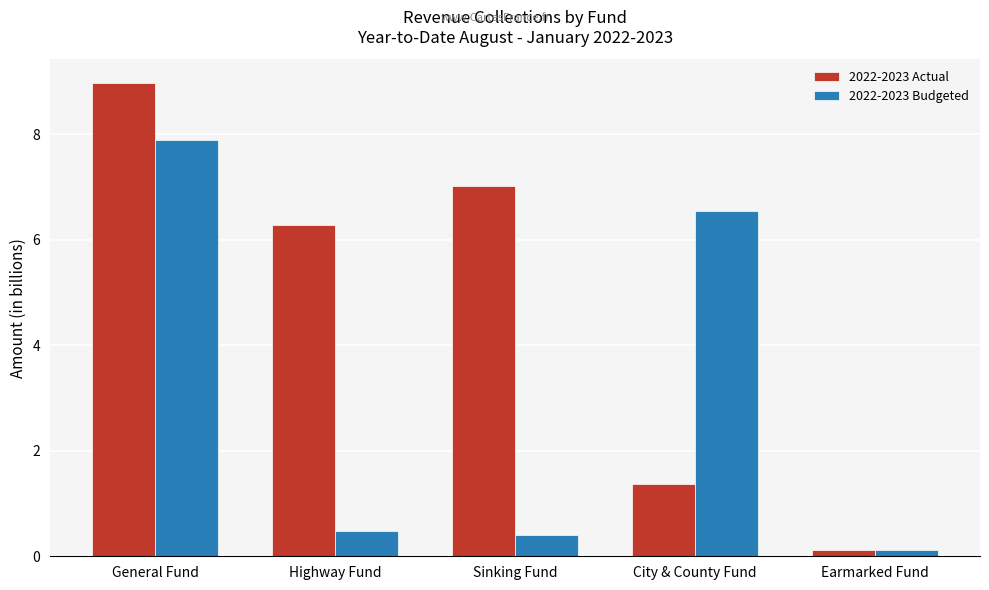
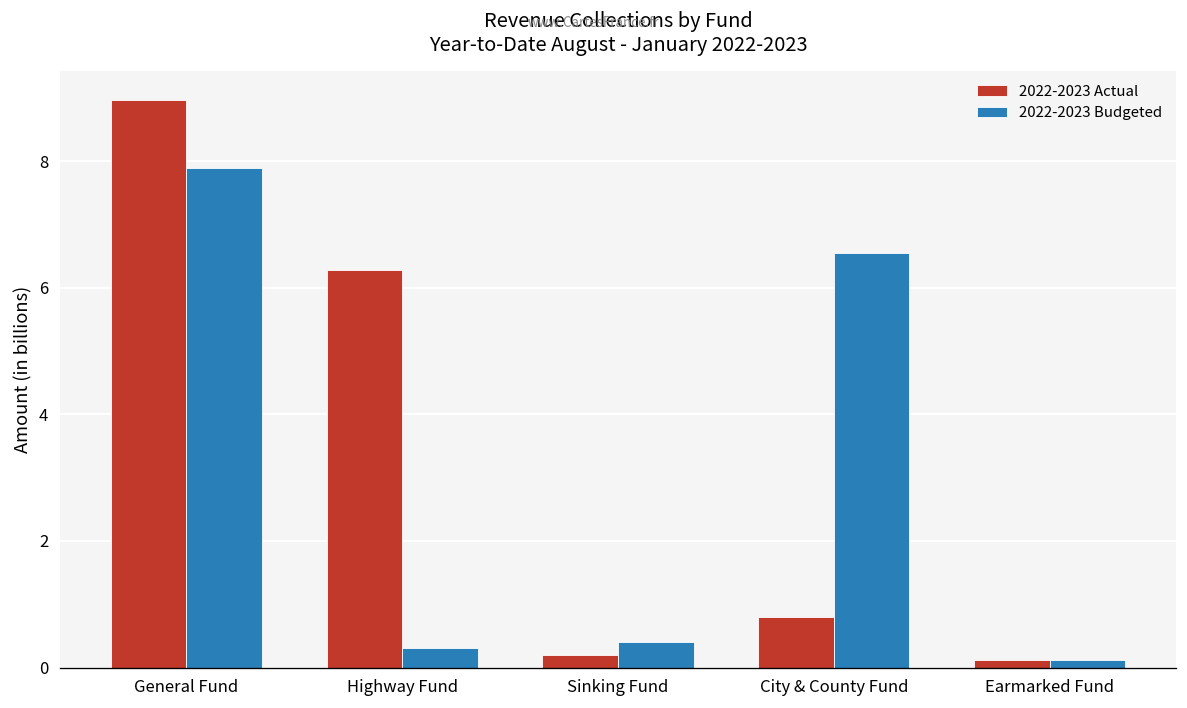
  {
    "2022-2023 Actual": {
      "General Fund": 9.0,
      "Highway Fund": 6.3,
-     "Sinking Fund": 7.0,
-     "City & County Fund": 1.4,
+     "Sinking Fund": 0.2,
+     "City & County Fund": 0.8,
      "Earmarked Fund": 0.1
    },
    "2022-2023 Budgeted": {
      "General Fund": 7.9,
-     "Highway Fund": 0.5,
+     "Highway Fund": 0.3,
      "Sinking Fund": 0.4,
      "City & County Fund": 6.6,
      "Earmarked Fund": 0.1
    }
  }
